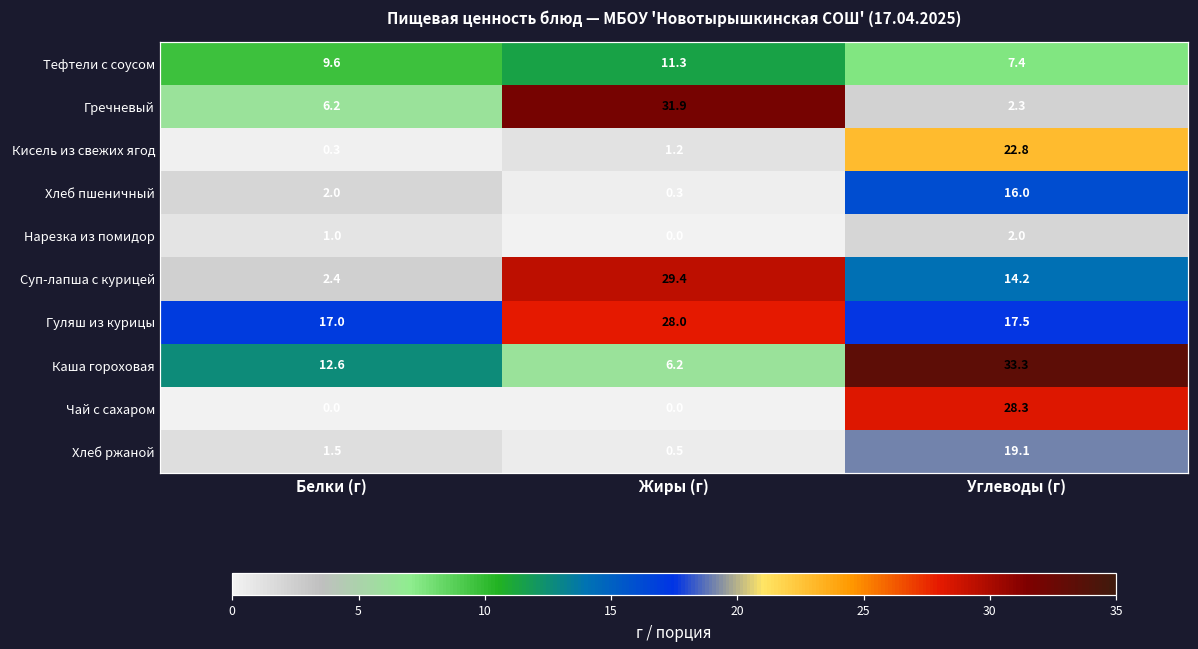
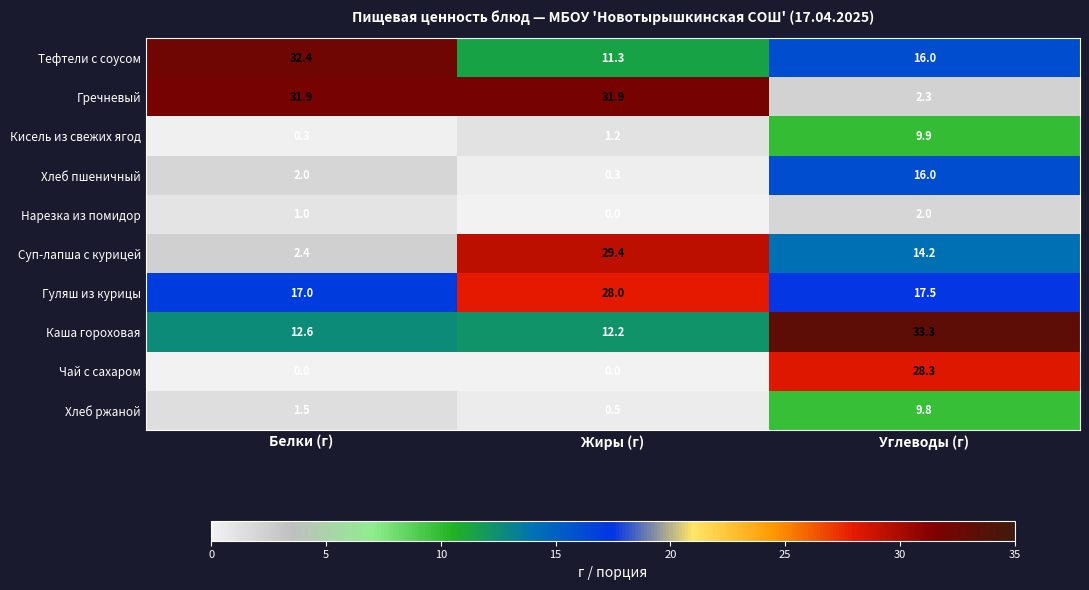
  {
    "Тефтели с соусом": {
-     "Белки (г)": 9.6,
+     "Белки (г)": 32.4,
      "Жиры (г)": 11.3,
-     "Углеводы (г)": 7.4
+     "Углеводы (г)": 16.0
    },
    "Гречневый": {
-     "Белки (г)": 6.2,
+     "Белки (г)": 31.9,
      "Жиры (г)": 31.9
    },
    "Кисель из свежих ягод": {
-     "Углеводы (г)": 22.8
+     "Углеводы (г)": 9.9
    },
    "Хлеб пшеничный": {
      "Углеводы (г)": 16.0
    },
    "Суп-лапша с курицей": {
      "Жиры (г)": 29.4,
      "Углеводы (г)": 14.2
    },
    "Гуляш из курицы": {
      "Белки (г)": 17.0,
      "Жиры (г)": 28.0,
      "Углеводы (г)": 17.5
    },
    "Каша гороховая": {
      "Белки (г)": 12.6,
-     "Жиры (г)": 6.2,
+     "Жиры (г)": 12.2,
      "Углеводы (г)": 33.3
    },
    "Чай с сахаром": {
      "Углеводы (г)": 28.3
    },
    "Хлеб ржаной": {
-     "Углеводы (г)": 19.1
+     "Углеводы (г)": 9.8
    }
  }
